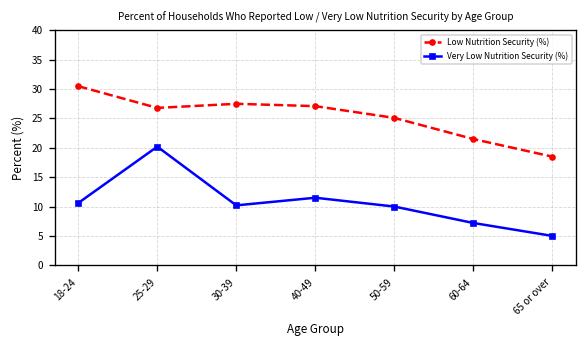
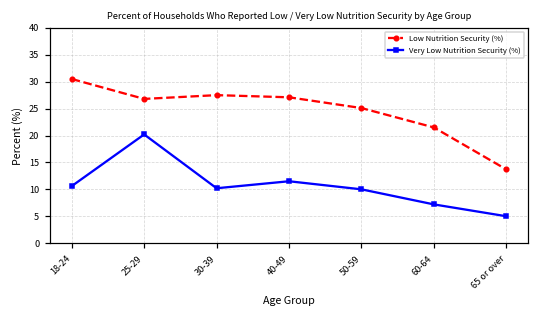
  {
    "Low Nutrition Security (%)": {
      "18-24": 31,
      "25-29": 27,
      "30-39": 28,
      "40-49": 27,
      "50-59": 25,
      "60-64": 22,
-     "65 or over": 19
+     "65 or over": 14
    },
    "Very Low Nutrition Security (%)": {
      "18-24": 11,
      "25-29": 20,
      "30-39": 10,
      "40-49": 12,
      "50-59": 10,
      "60-64": 7,
      "65 or over": 5
    }
  }
